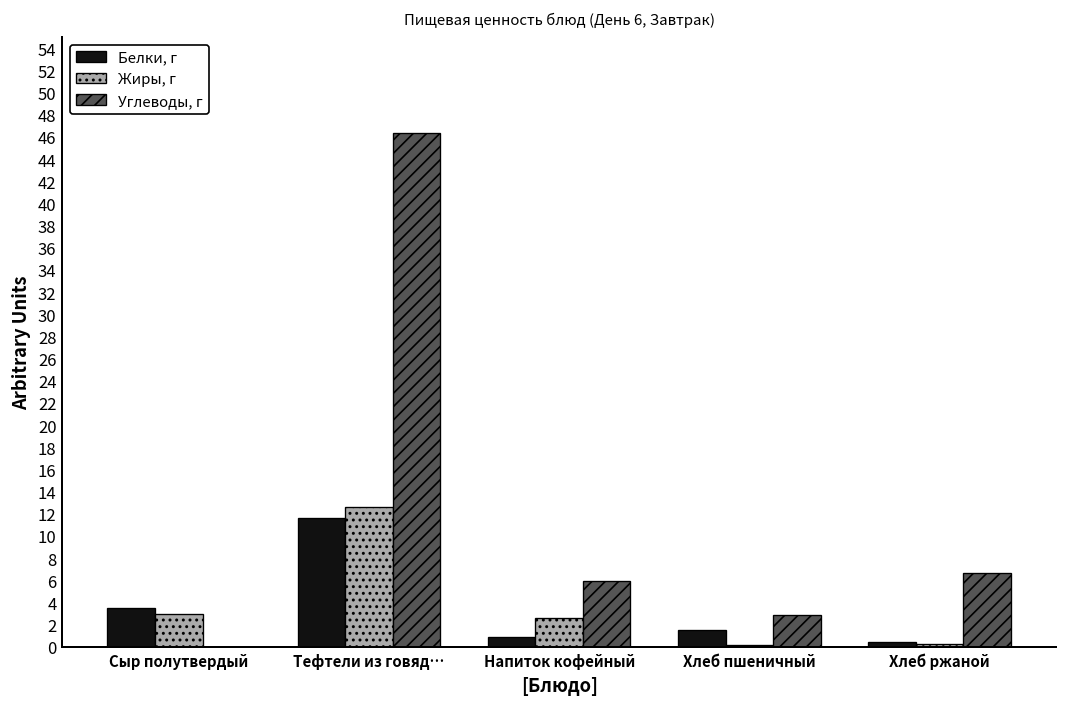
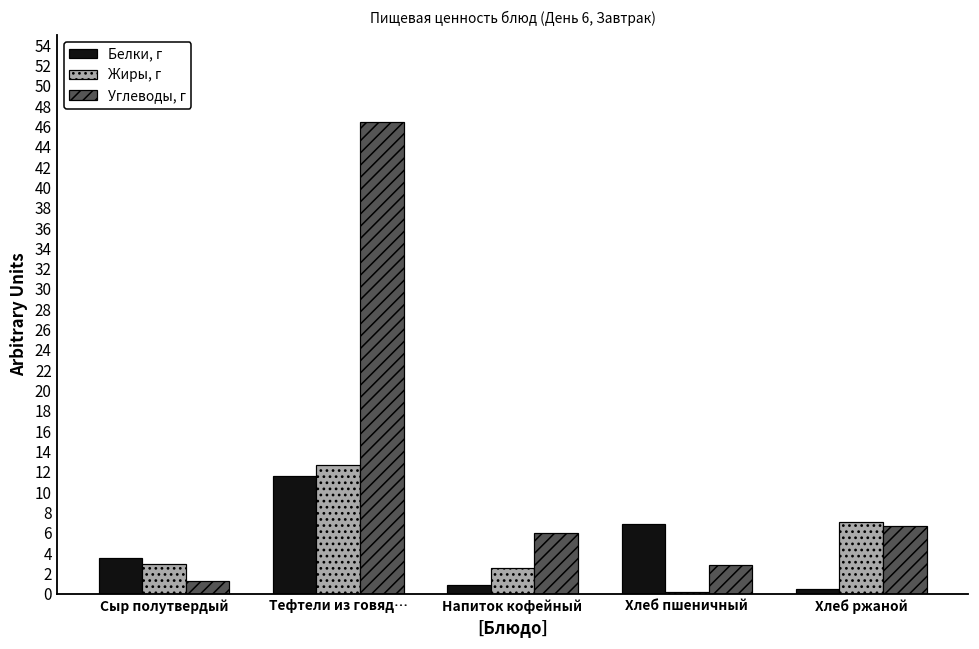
  {
    "Белки, г": {
      "Сыр полутвердый": 3,
      "Тефтели из говяд…": 12,
      "Напиток кофейный": 1,
-     "Хлеб пшеничный": 2,
+     "Хлеб пшеничный": 7,
      "Хлеб ржаной": 0
    },
    "Жиры, г": {
      "Сыр полутвердый": 3,
      "Тефтели из говяд…": 13,
      "Напиток кофейный": 3,
-     "Хлеб ржаной": 0
+     "Хлеб ржаной": 7
    },
    "Углеводы, г": {
-     "Сыр полутвердый": 0,
+     "Сыр полутвердый": 1,
      "Тефтели из говяд…": 46,
      "Напиток кофейный": 6,
      "Хлеб пшеничный": 3,
      "Хлеб ржаной": 7
    }
  }
